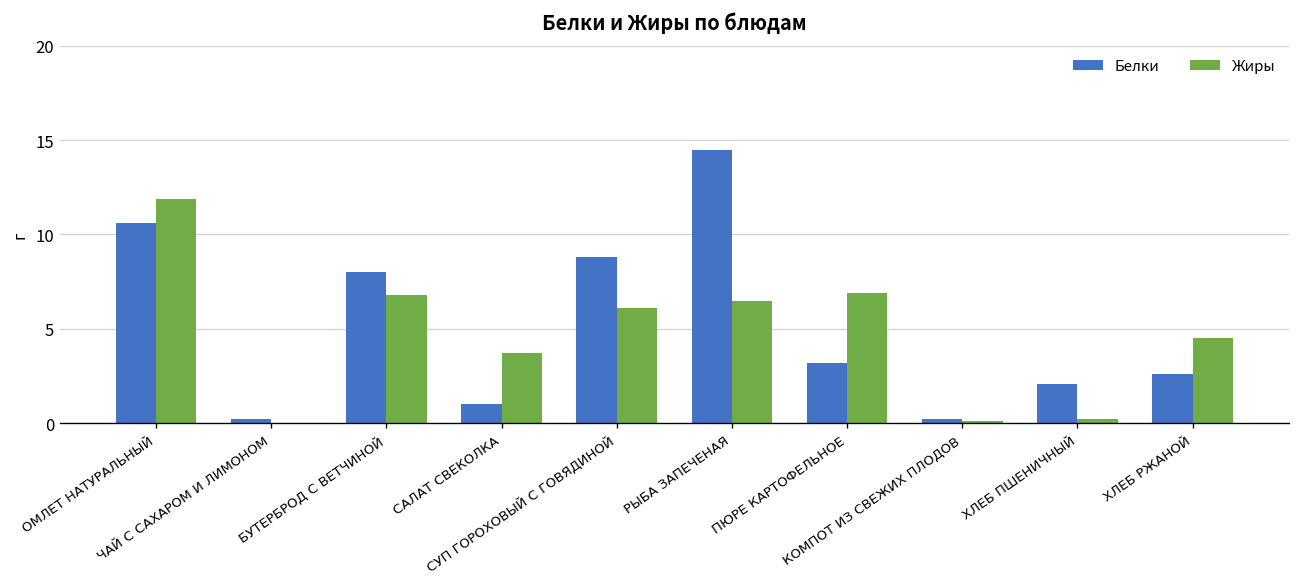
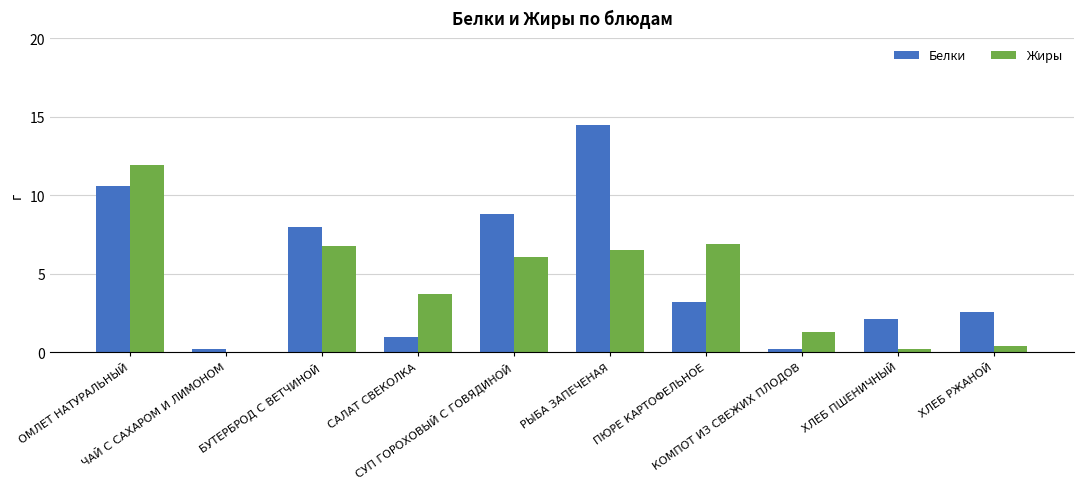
  {
    "Белки": {
      "ОМЛЕТ НАТУРАЛЬНЫЙ": 10.6,
      "ЧАЙ С САХАРОМ И ЛИМОНОМ": 0.2,
      "БУТЕРБРОД С ВЕТЧИНОЙ": 8.0,
      "САЛАТ СВЕКОЛКА": 1.0,
      "СУП ГОРОХОВЫЙ С ГОВЯДИНОЙ": 8.8,
      "РЫБА ЗАПЕЧЕНАЯ": 14.5,
      "ПЮРЕ КАРТОФЕЛЬНОЕ": 3.2,
      "КОМПОТ ИЗ СВЕЖИХ ПЛОДОВ": 0.2,
      "ХЛЕБ ПШЕНИЧНЫЙ": 2.1,
      "ХЛЕБ РЖАНОЙ": 2.6
    },
    "Жиры": {
      "ОМЛЕТ НАТУРАЛЬНЫЙ": 11.9,
      "ЧАЙ С САХАРОМ И ЛИМОНОМ": 0.0,
      "БУТЕРБРОД С ВЕТЧИНОЙ": 6.8,
      "САЛАТ СВЕКОЛКА": 3.7,
      "СУП ГОРОХОВЫЙ С ГОВЯДИНОЙ": 6.1,
      "РЫБА ЗАПЕЧЕНАЯ": 6.5,
      "ПЮРЕ КАРТОФЕЛЬНОЕ": 6.9,
-     "КОМПОТ ИЗ СВЕЖИХ ПЛОДОВ": 0.1,
+     "КОМПОТ ИЗ СВЕЖИХ ПЛОДОВ": 1.3,
      "ХЛЕБ ПШЕНИЧНЫЙ": 0.2,
-     "ХЛЕБ РЖАНОЙ": 4.5
+     "ХЛЕБ РЖАНОЙ": 0.4
    }
  }
